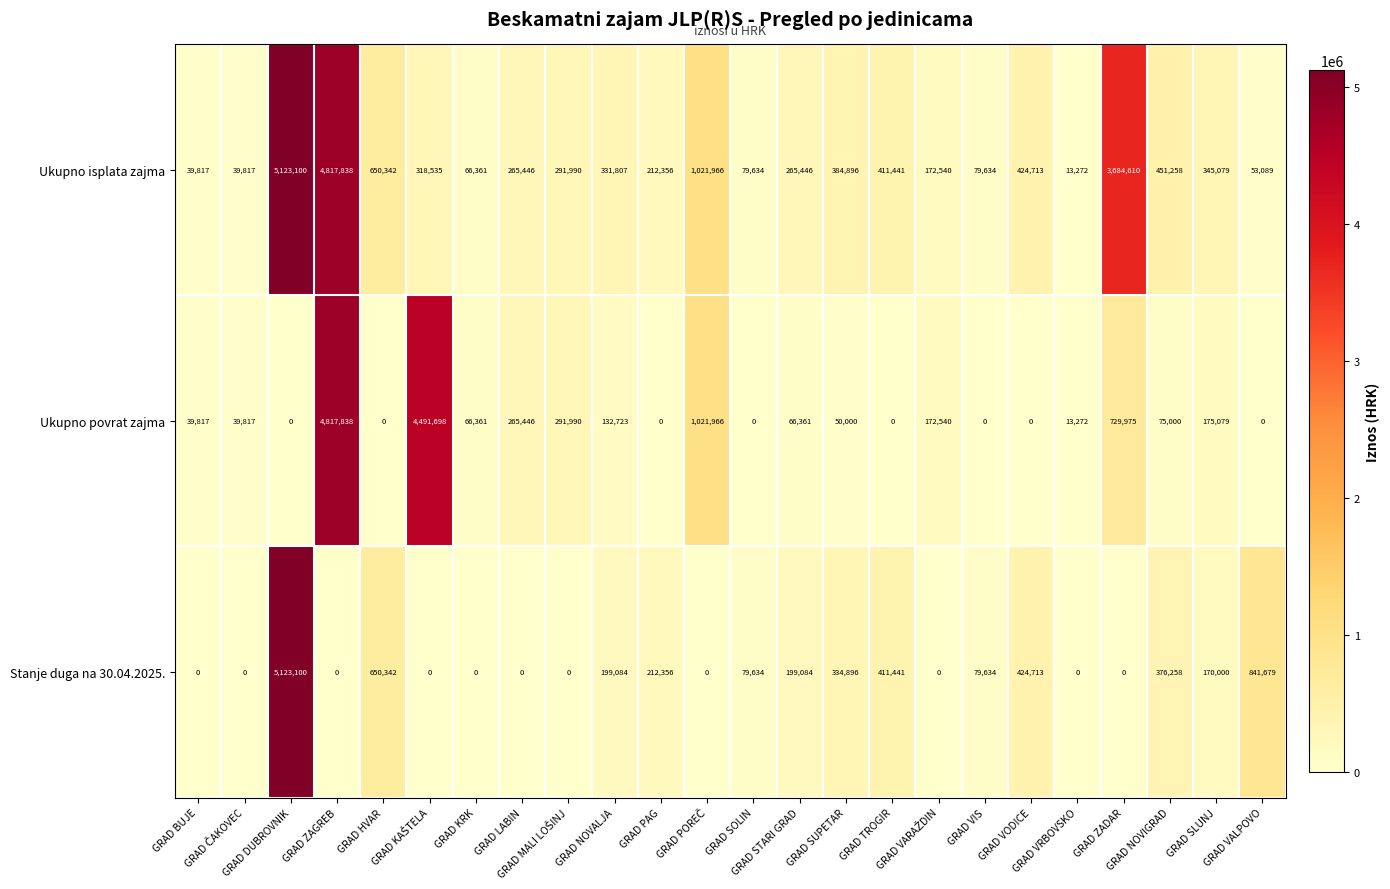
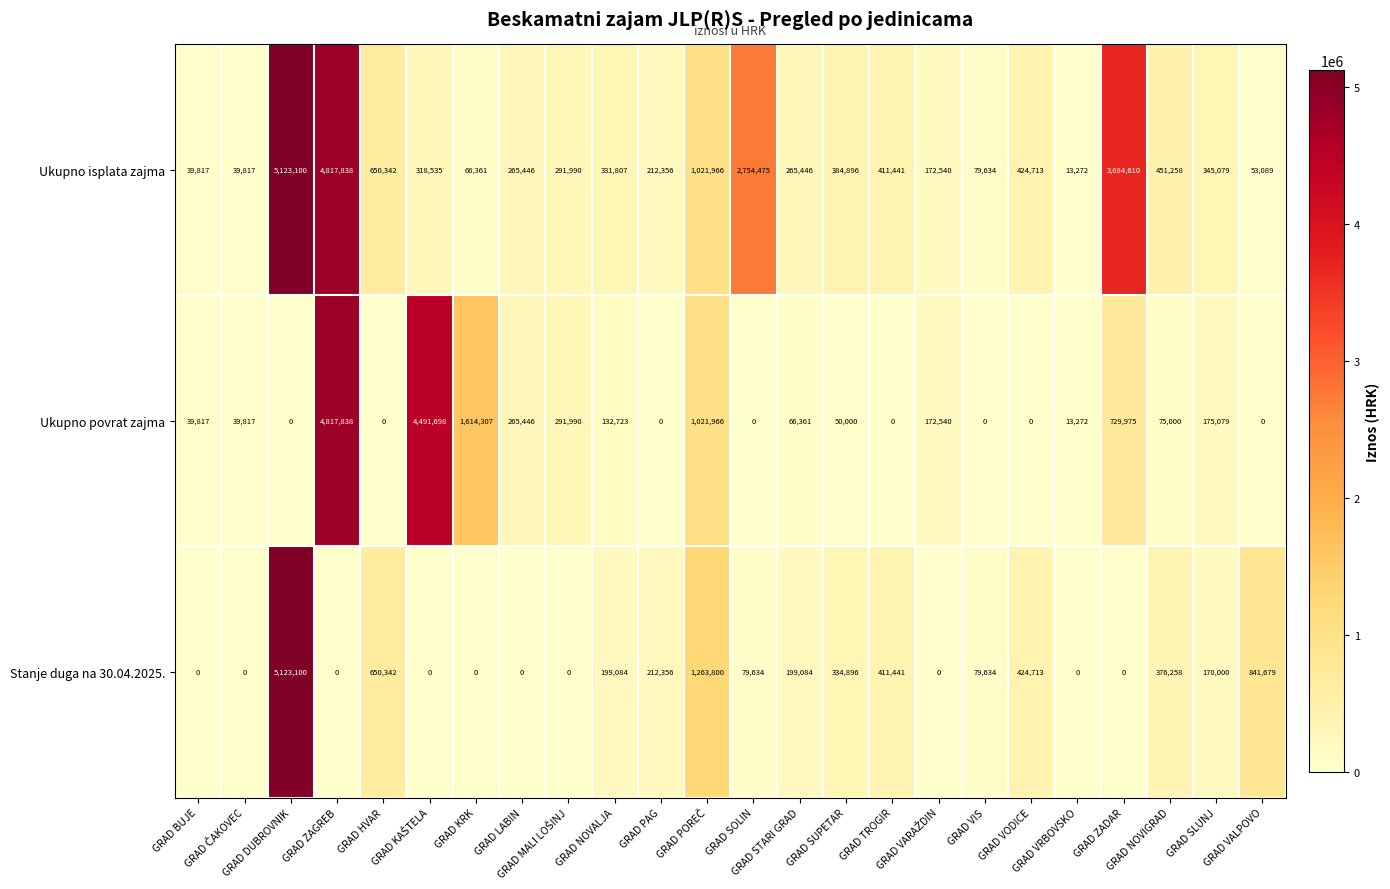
  {
    "Ukupno isplata zajma": {
      "GRAD BUJE": "39,817",
      "GRAD ČAKOVEC": "39,817",
      "GRAD DUBROVNIK": "5,123,100",
      "GRAD ZAGREB": "4,817,838",
      "GRAD HVAR": "650,342",
      "GRAD KAŠTELA": "318,535",
      "GRAD KRK": "66,361",
      "GRAD LABIN": "265,446",
      "GRAD MALI LOŠINJ": "291,990",
      "GRAD NOVALJA": "331,807",
      "GRAD PAG": "212,356",
      "GRAD POREČ": "1,021,966",
-     "GRAD SOLIN": "79,634",
+     "GRAD SOLIN": "2,754,475",
      "GRAD STARI GRAD": "265,446",
      "GRAD SUPETAR": "384,896",
      "GRAD TROGIR": "411,441",
      "GRAD VARAŽDIN": "172,540",
      "GRAD VIS": "79,634",
      "GRAD VODICE": "424,713",
      "GRAD VRBOVSKO": "13,272",
      "GRAD ZADAR": "3,684,610",
      "GRAD NOVIGRAD": "451,258",
      "GRAD SLUNJ": "345,079",
      "GRAD VALPOVO": "53,089"
    },
    "Ukupno povrat zajma": {
      "GRAD BUJE": "39,817",
      "GRAD ČAKOVEC": "39,817",
      "GRAD DUBROVNIK": "0",
      "GRAD ZAGREB": "4,817,838",
      "GRAD HVAR": "0",
      "GRAD KAŠTELA": "4,491,698",
-     "GRAD KRK": "66,361",
+     "GRAD KRK": "1,614,307",
      "GRAD LABIN": "265,446",
      "GRAD MALI LOŠINJ": "291,990",
      "GRAD NOVALJA": "132,723",
      "GRAD PAG": "0",
      "GRAD POREČ": "1,021,966",
      "GRAD SOLIN": "0",
      "GRAD STARI GRAD": "66,361",
      "GRAD SUPETAR": "50,000",
      "GRAD TROGIR": "0",
      "GRAD VARAŽDIN": "172,540",
      "GRAD VIS": "0",
      "GRAD VODICE": "0",
      "GRAD VRBOVSKO": "13,272",
      "GRAD ZADAR": "729,975",
      "GRAD NOVIGRAD": "75,000",
      "GRAD SLUNJ": "175,079",
      "GRAD VALPOVO": "0"
    },
    "Stanje duga na 30.04.2025.": {
      "GRAD BUJE": "0",
      "GRAD ČAKOVEC": "0",
      "GRAD DUBROVNIK": "5,123,100",
      "GRAD ZAGREB": "0",
      "GRAD HVAR": "650,342",
      "GRAD KAŠTELA": "0",
      "GRAD KRK": "0",
      "GRAD LABIN": "0",
      "GRAD MALI LOŠINJ": "0",
      "GRAD NOVALJA": "199,084",
      "GRAD PAG": "212,356",
-     "GRAD POREČ": "0",
+     "GRAD POREČ": "1,263,800",
      "GRAD SOLIN": "79,634",
      "GRAD STARI GRAD": "199,084",
      "GRAD SUPETAR": "334,896",
      "GRAD TROGIR": "411,441",
      "GRAD VARAŽDIN": "0",
      "GRAD VIS": "79,634",
      "GRAD VODICE": "424,713",
      "GRAD VRBOVSKO": "0",
      "GRAD ZADAR": "0",
      "GRAD NOVIGRAD": "376,258",
      "GRAD SLUNJ": "170,000",
      "GRAD VALPOVO": "841,679"
    }
  }
